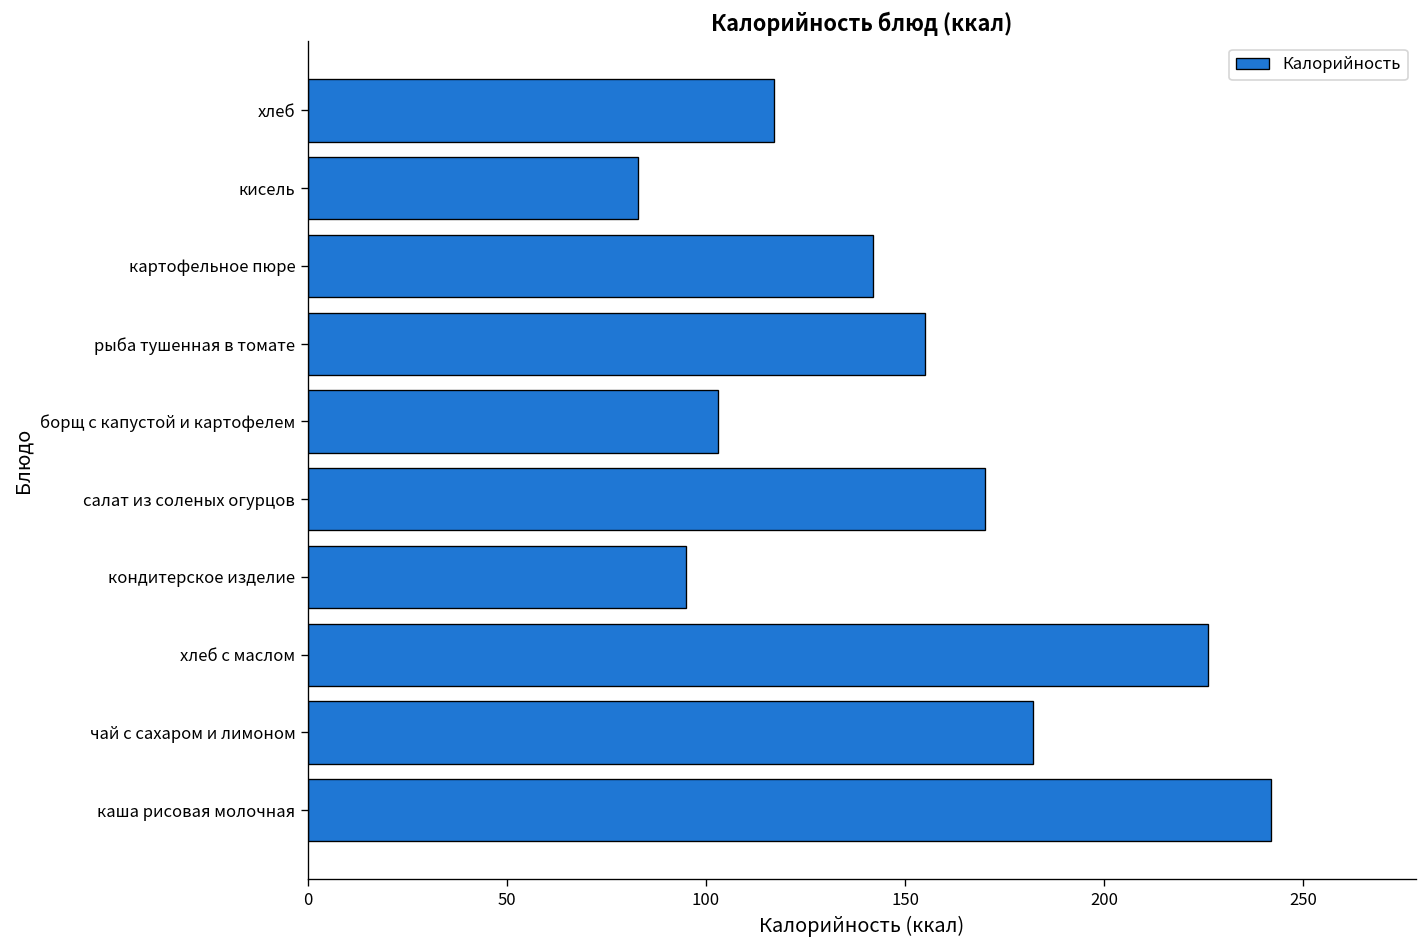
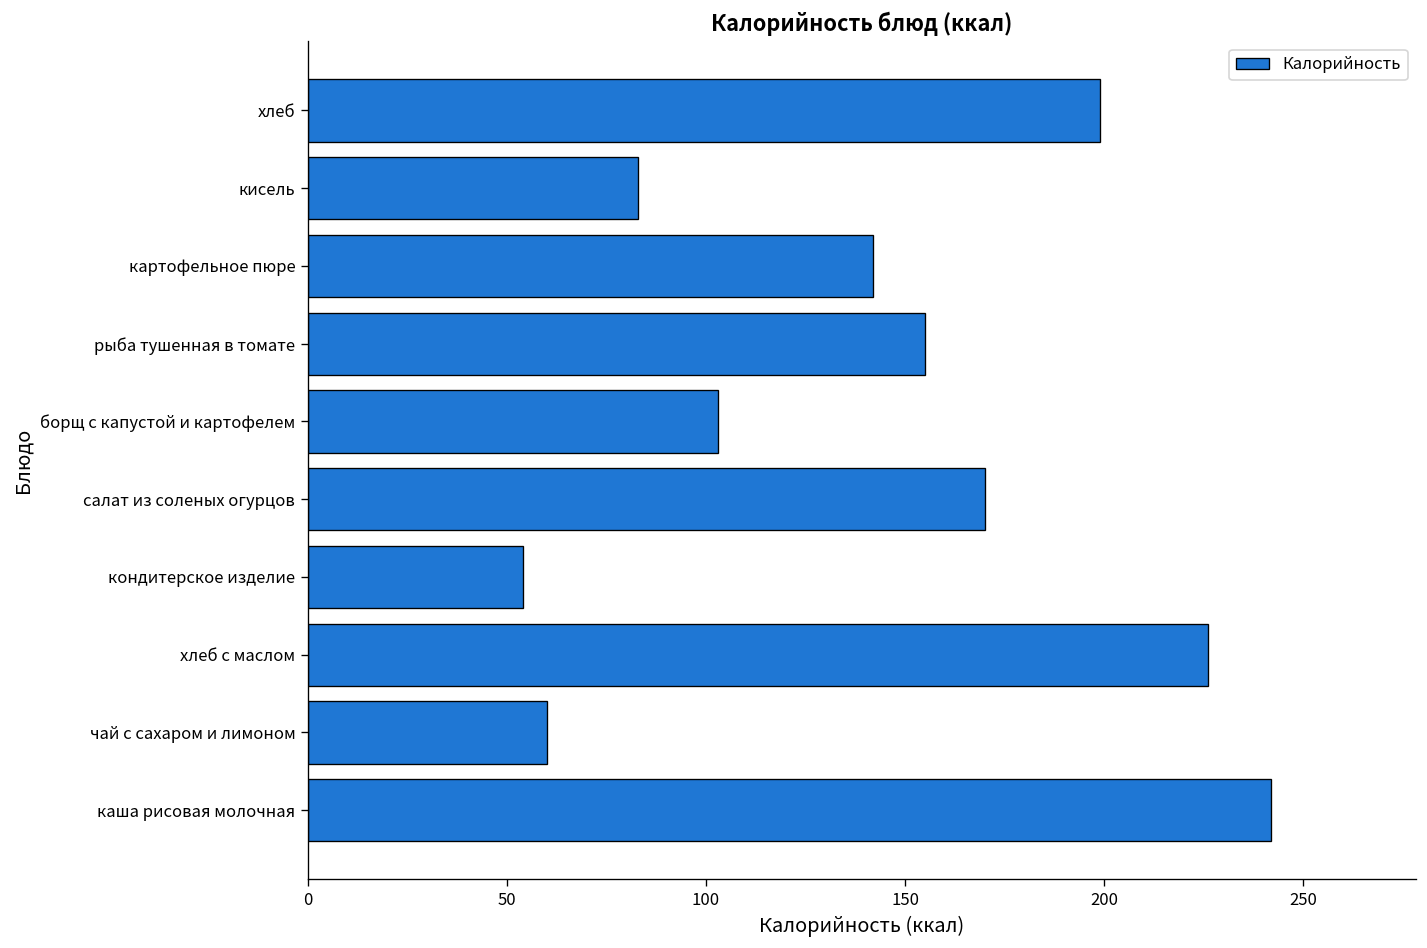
  {
-   "хлеб": 117,
+   "хлеб": 199,
    "кисель": 83,
    "картофельное пюре": 142,
    "рыба тушенная в томате": 155,
    "борщ с капустой и картофелем": 103,
    "салат из соленых огурцов": 170,
-   "кондитерское изделие": 95,
+   "кондитерское изделие": 54,
    "хлеб с маслом": 226,
-   "чай с сахаром и лимоном": 182,
+   "чай с сахаром и лимоном": 60,
    "каша рисовая молочная": 242
  }
